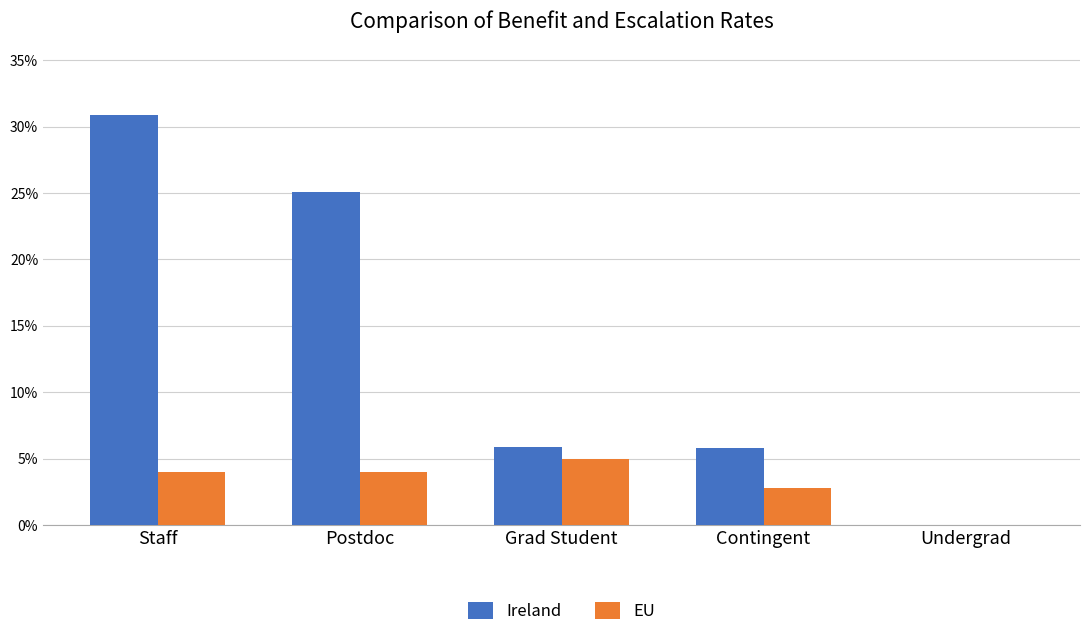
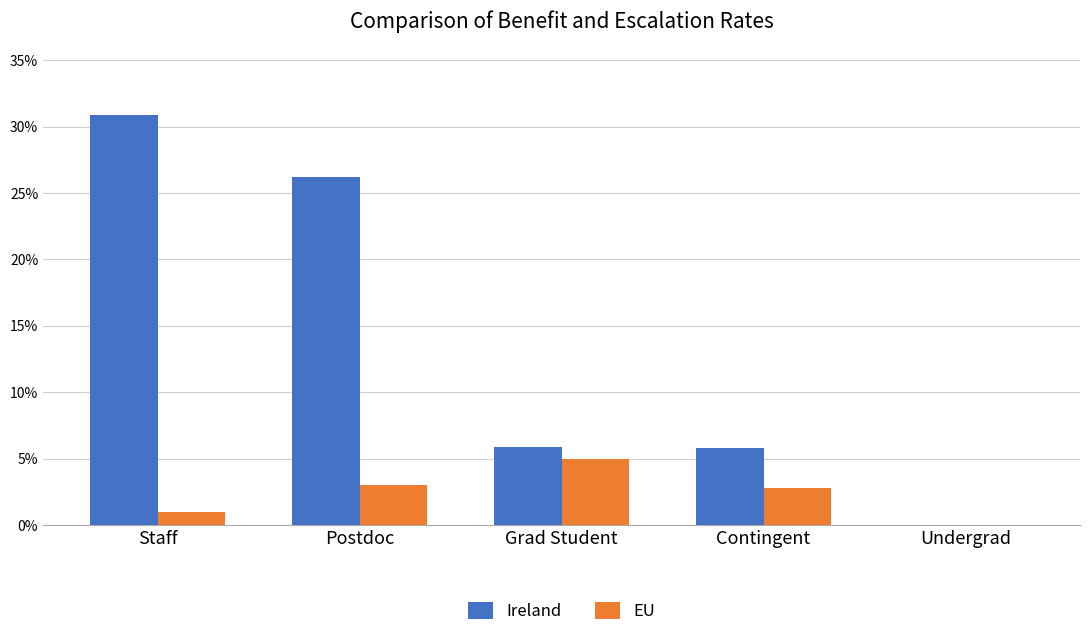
  {
    "Ireland": {
      "Staff": "30.9%",
-     "Postdoc": "25.1%",
+     "Postdoc": "26.2%",
      "Grad Student": "5.9%",
      "Contingent": "5.8%",
      "Undergrad": "0.0%"
    },
    "EU": {
-     "Staff": "4.0%",
-     "Postdoc": "4.0%",
+     "Staff": "1.0%",
+     "Postdoc": "3.0%",
      "Grad Student": "5.0%",
      "Contingent": "2.8%",
      "Undergrad": "0.0%"
    }
  }
